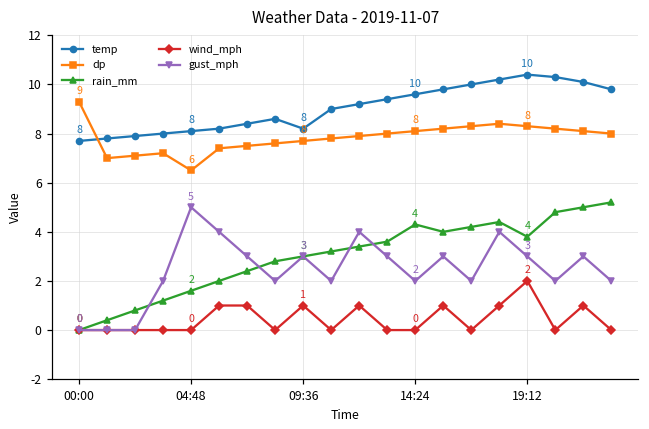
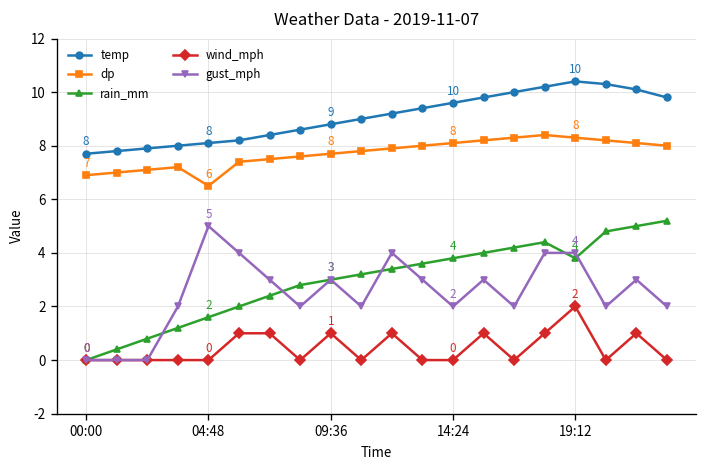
  {
    "temp": {
      "00:00": 8,
      "04:48": 8,
-     "09:36": 8,
+     "09:36": 9,
      "14:24": 10,
      "19:12": 10
    },
    "dp": {
-     "00:00": 9,
+     "00:00": 7,
      "04:48": 6,
      "14:24": 8,
      "19:12": 8
    },
    "rain_mm": {
-     "14:24": 4.3
+     "14:24": 3.8
    },
    "wind_mph": {
      "04:48": 0,
      "09:36": 1,
      "14:24": 0,
      "19:12": 2
    },
    "gust_mph": {
      "04:48": 5,
      "14:24": 2,
-     "19:12": 3
+     "19:12": 4
    }
  }
